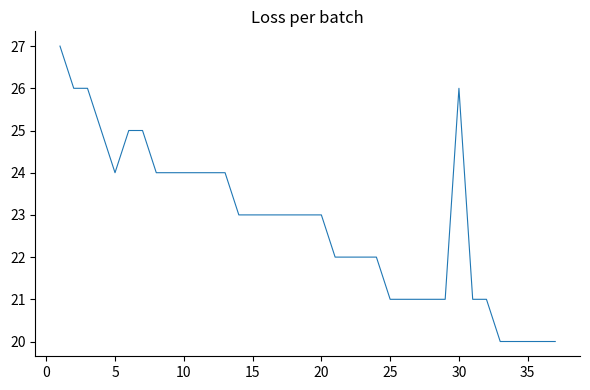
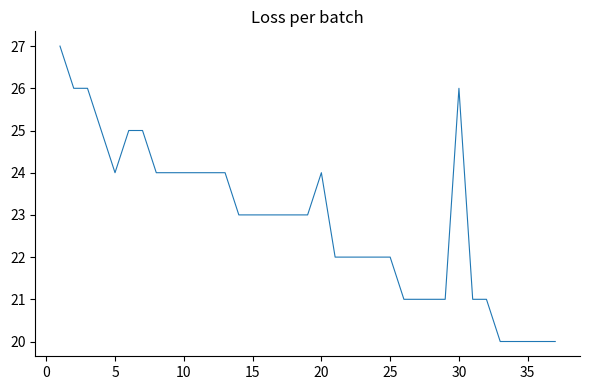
  {
    "5": 24,
    "10": 24,
    "15": 23,
-   "20": 23,
-   "25": 21,
+   "20": 24,
+   "25": 22,
    "30": 26,
    "35": 20
  }
